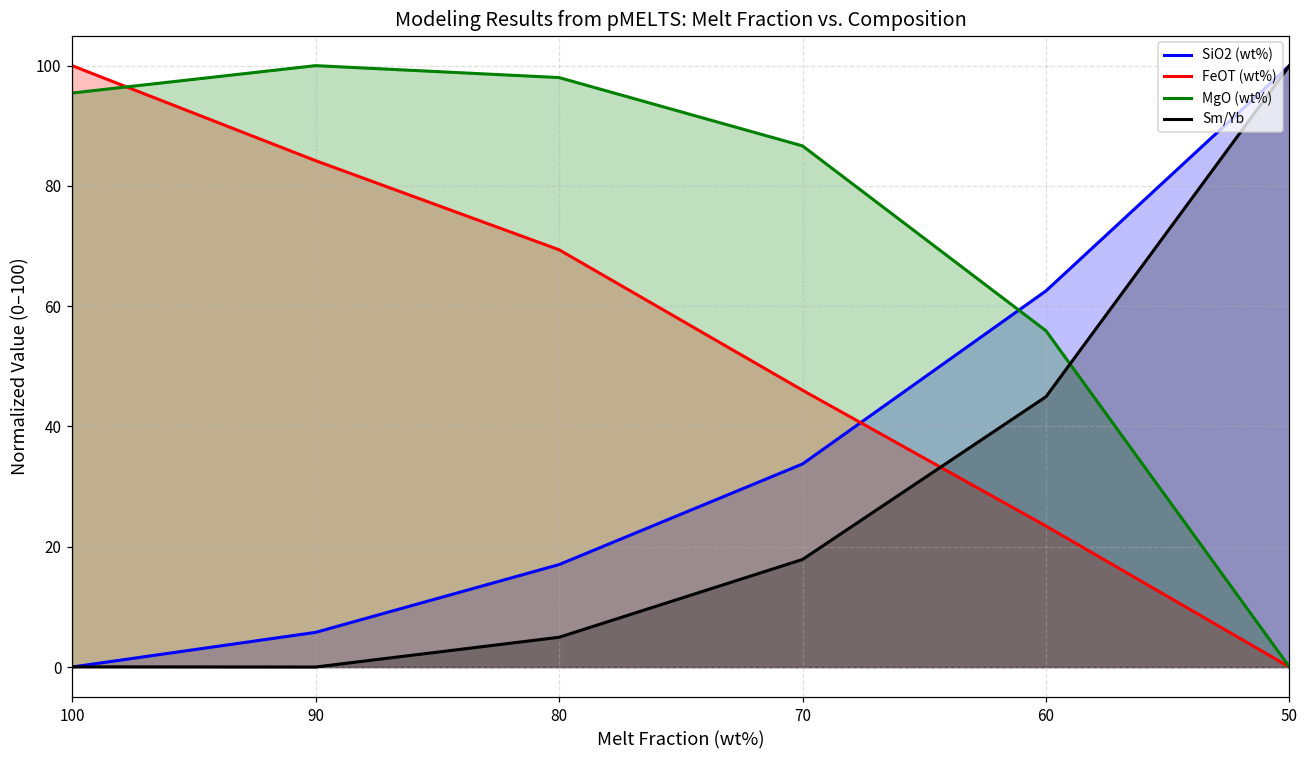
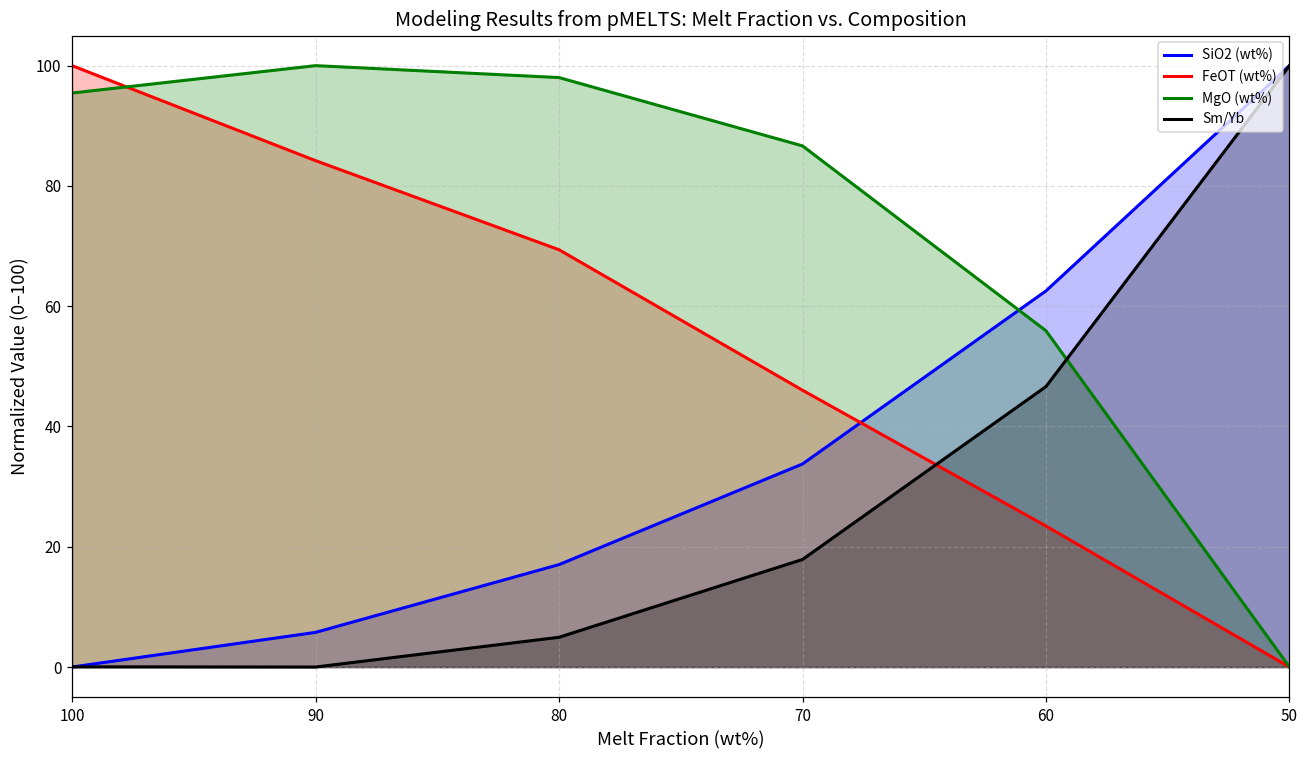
  {
    "SiO2 (wt%)": {
      "90": 6,
      "80": 17,
      "70": 34,
      "60": 63
    },
    "FeOT (wt%)": {
      "100": 100,
      "90": 84,
      "80": 69,
      "70": 46,
      "60": 23
    },
    "MgO (wt%)": {
      "100": 95,
      "90": 100,
      "80": 98,
      "70": 87,
      "60": 56
    },
    "Sm/Yb": {
      "90": 0,
      "80": 5,
      "70": 18,
-     "60": 45
+     "60": 47
    }
  }
